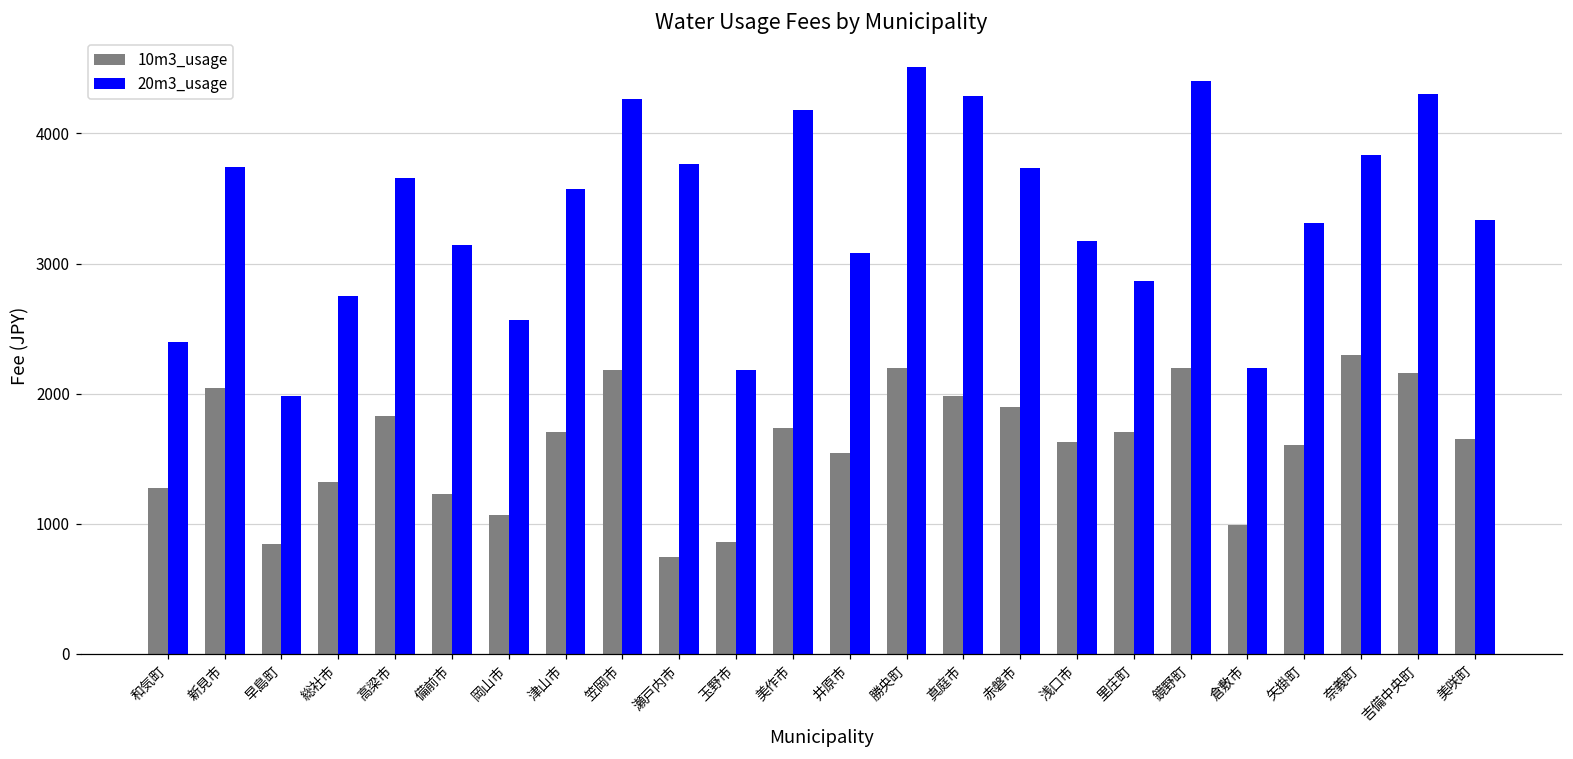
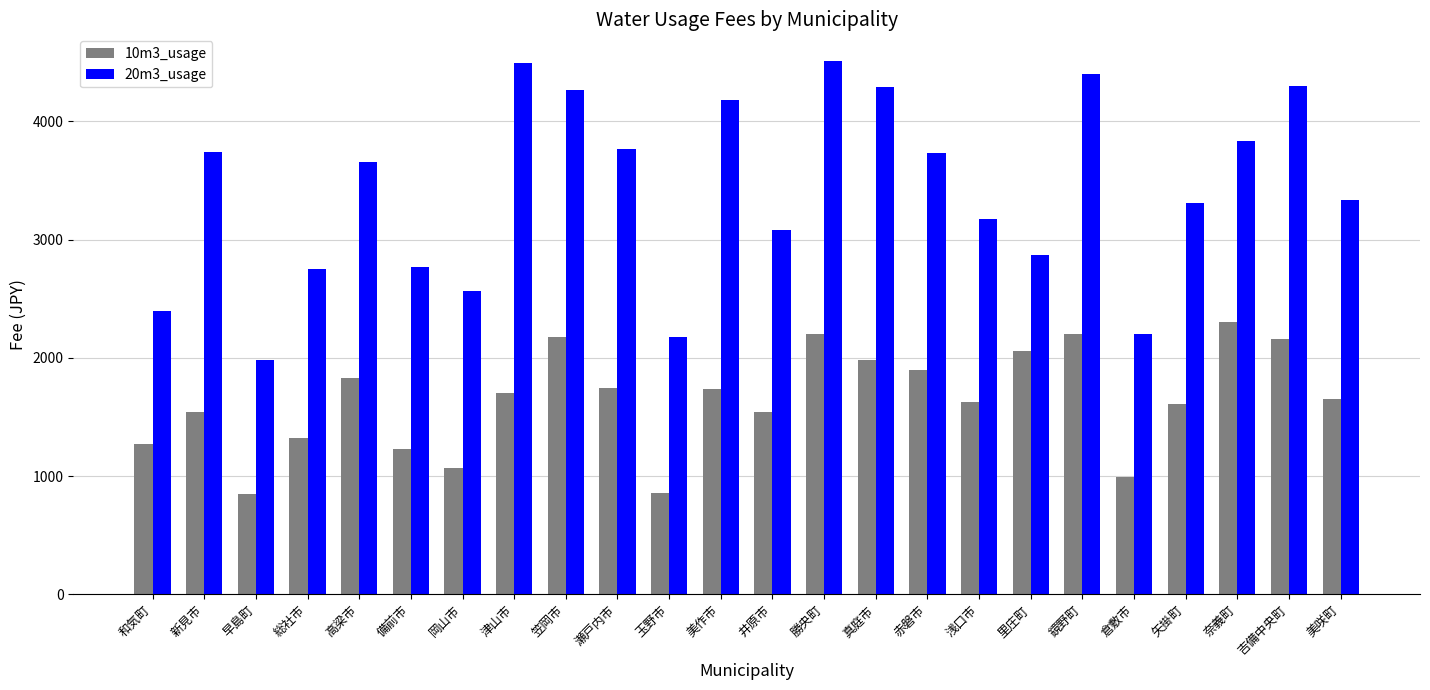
  {
    "10m3_usage": {
      "和気町": 1270,
-     "新見市": 2050,
+     "新見市": 1540,
      "早島町": 850,
      "総社市": 1320,
      "高梁市": 1830,
      "備前市": 1230,
      "岡山市": 1070,
      "津山市": 1710,
      "笠岡市": 2180,
-     "瀬戸内市": 740,
+     "瀬戸内市": 1750,
      "玉野市": 860,
      "美作市": 1740,
      "井原市": 1540,
      "勝央町": 2200,
      "真庭市": 1980,
      "赤磐市": 1900,
      "浅口市": 1630,
-     "里庄町": 1710,
+     "里庄町": 2060,
      "鏡野町": 2200,
      "倉敷市": 990,
      "矢掛町": 1610,
      "奈義町": 2300,
      "吉備中央町": 2160,
      "美咲町": 1650
    },
    "20m3_usage": {
      "和気町": 2400,
      "新見市": 3740,
      "早島町": 1980,
      "総社市": 2750,
      "高梁市": 3660,
-     "備前市": 3140,
+     "備前市": 2770,
      "岡山市": 2560,
-     "津山市": 3580,
+     "津山市": 4490,
      "笠岡市": 4270,
      "瀬戸内市": 3760,
      "玉野市": 2180,
      "美作市": 4180,
      "井原市": 3080,
      "勝央町": 4510,
      "真庭市": 4290,
      "赤磐市": 3730,
      "浅口市": 3170,
      "里庄町": 2870,
      "鏡野町": 4400,
      "倉敷市": 2200,
      "矢掛町": 3310,
      "奈義町": 3840,
      "吉備中央町": 4300,
      "美咲町": 3340
    }
  }
